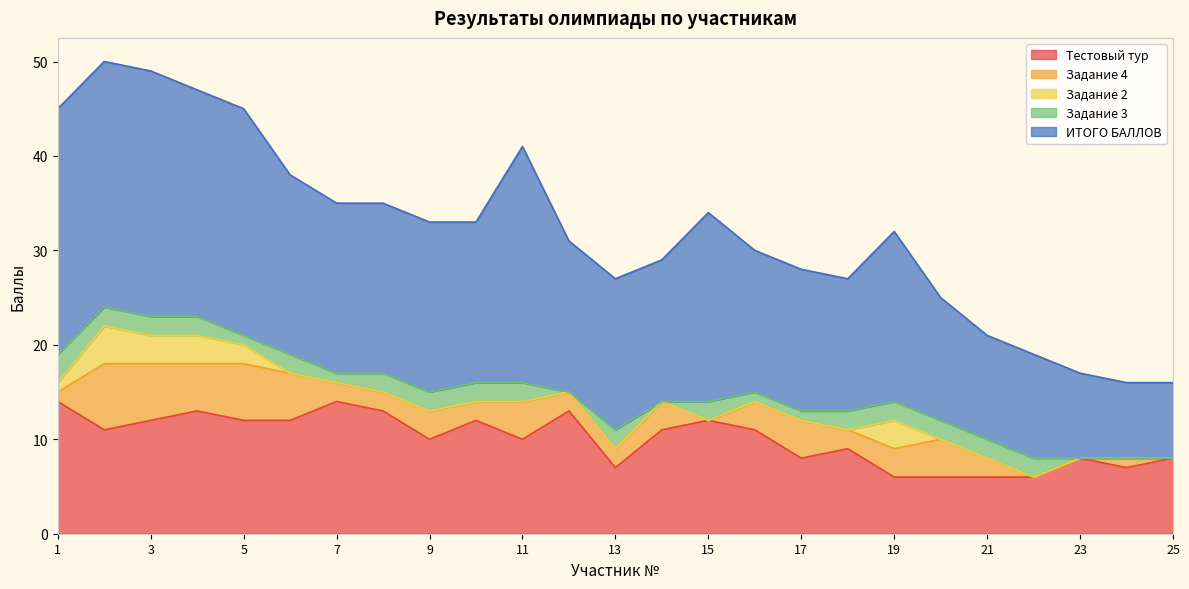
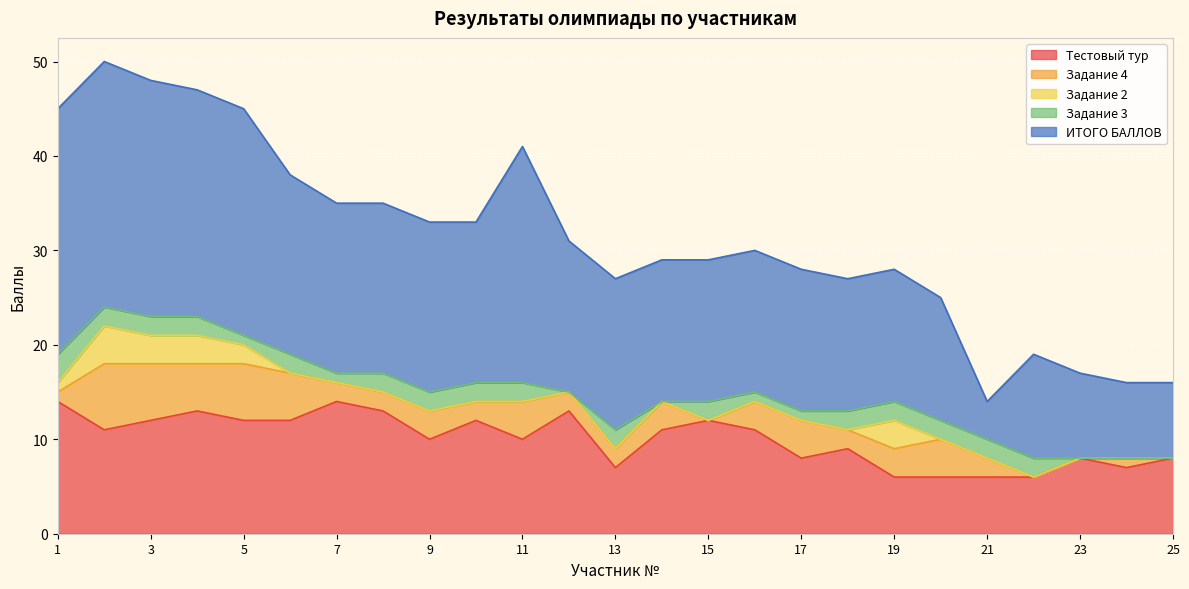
  {
    "Тестовый тур": {
      "1": 14,
      "3": 12,
      "5": 12,
      "7": 14,
      "9": 10,
      "11": 10,
      "13": 7,
      "17": 8,
      "19": 6,
      "21": 6
    },
    "Задание 3": {
      "1": 3,
      "3": 2,
      "5": 1,
      "7": 1,
      "9": 2,
      "11": 2,
      "13": 2,
      "15": 2,
      "17": 1,
      "19": 2,
      "21": 2
    },
    "ИТОГО БАЛЛОВ": {
      "1": 26,
-     "3": 26,
+     "3": 25,
      "5": 24,
      "7": 18,
      "9": 18,
      "11": 25,
      "13": 16,
-     "15": 20,
+     "15": 15,
      "17": 15,
-     "19": 18,
-     "21": 11,
+     "19": 14,
+     "21": 4,
      "23": 9,
      "25": 8
    }
  }
